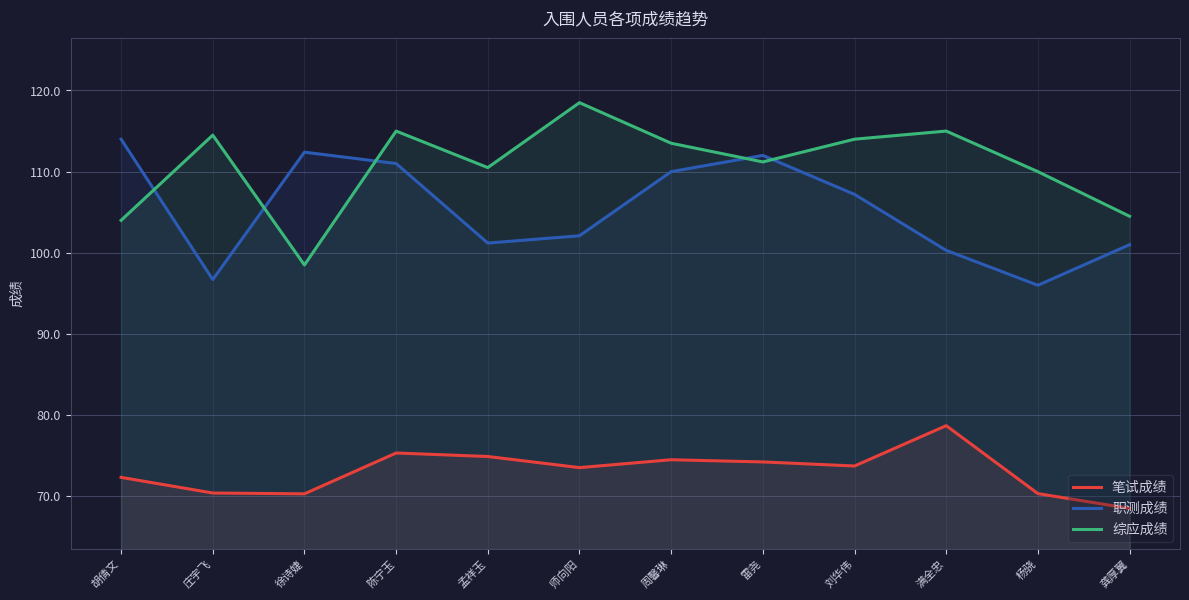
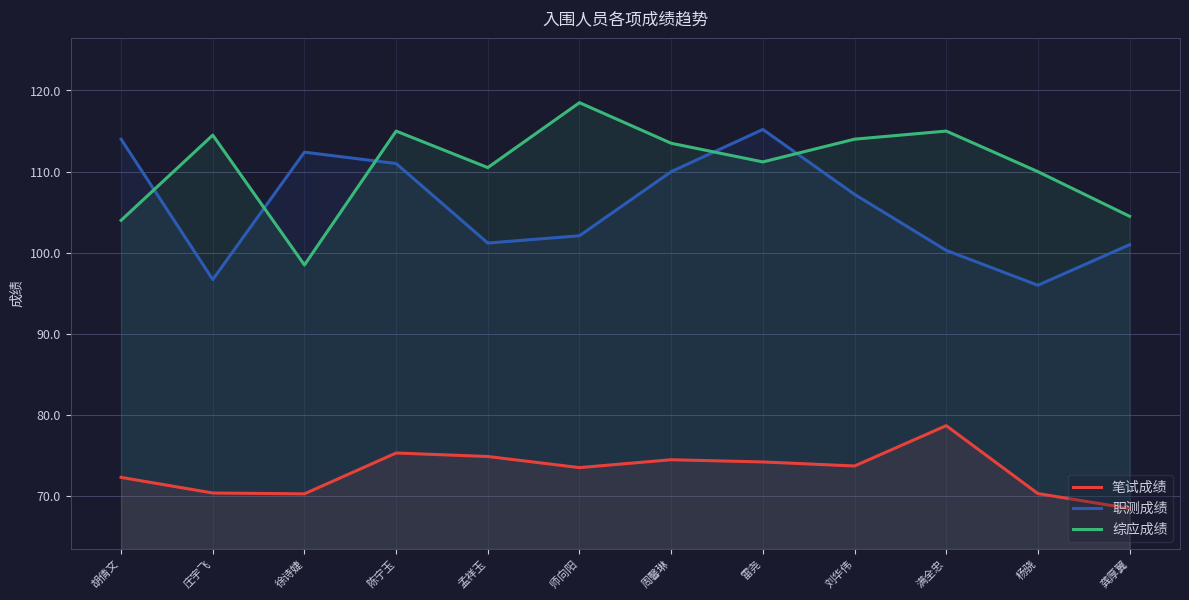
  {
    "笔试成绩": {
      "胡倩文": 72,
      "庄宇飞": 70,
      "徐诗婕": 70,
      "陈宁玉": 75,
      "孟祥玉": 75,
      "师向阳": 74,
      "周馨琳": 75,
      "雷尧": 74,
      "刘华伟": 74,
      "满全忠": 79,
      "杨骁": 70
    },
    "职测成绩": {
      "胡倩文": 114,
      "庄宇飞": 97,
      "徐诗婕": 112,
      "陈宁玉": 111,
      "孟祥玉": 101,
      "师向阳": 102,
      "周馨琳": 110,
-     "雷尧": 112,
+     "雷尧": 115,
      "刘华伟": 107,
      "满全忠": 100,
      "杨骁": 96,
      "龚厚翼": 101
    },
    "综应成绩": {
      "胡倩文": 104,
      "庄宇飞": 115,
      "徐诗婕": 99,
      "陈宁玉": 115,
      "孟祥玉": 111,
      "师向阳": 119,
      "周馨琳": 114,
      "雷尧": 111,
      "刘华伟": 114,
      "满全忠": 115,
      "杨骁": 110,
      "龚厚翼": 105
    }
  }
